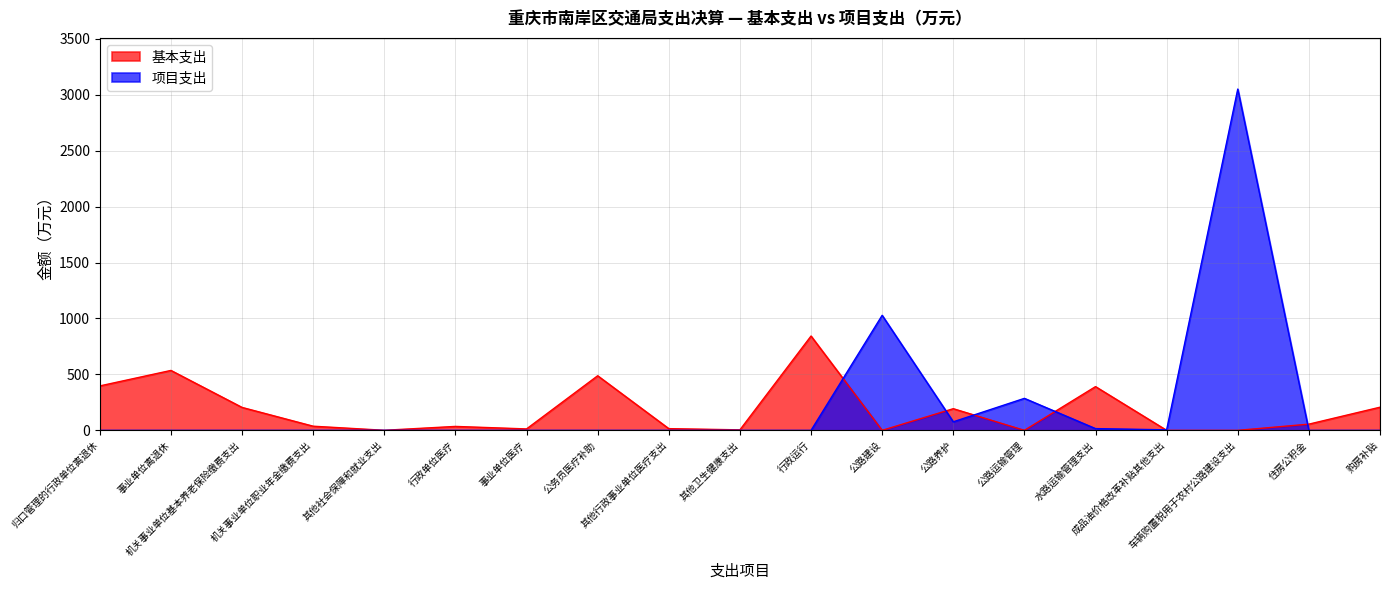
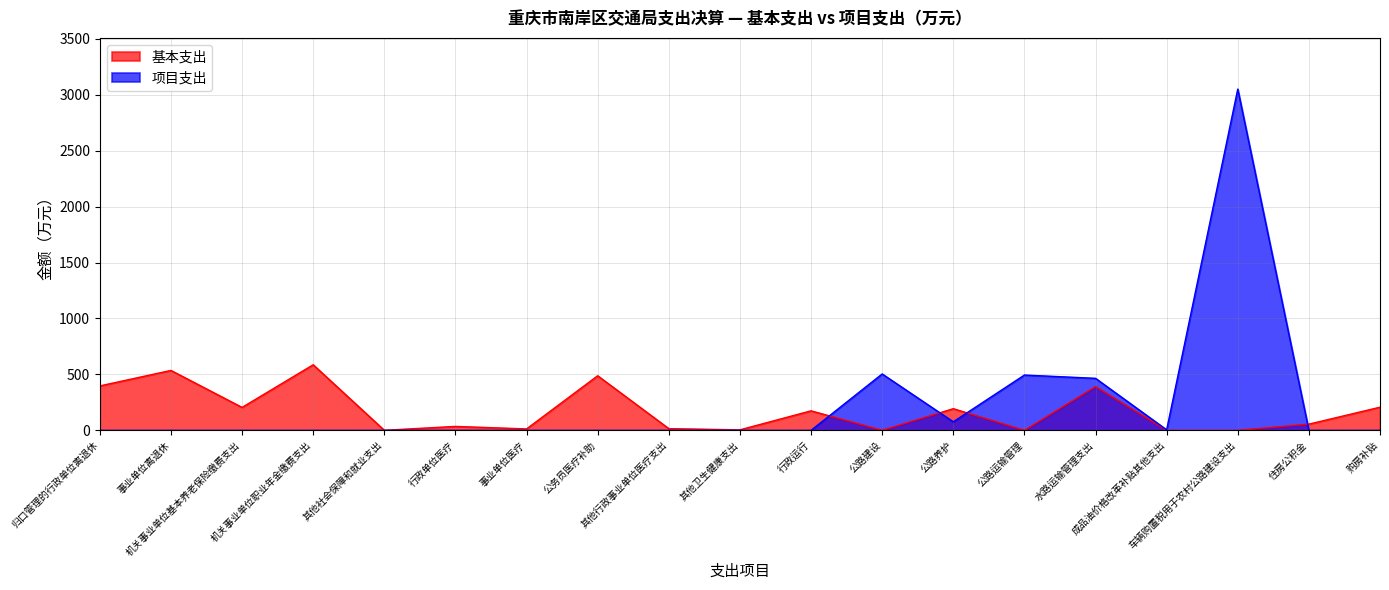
  {
    "基本支出": {
      "归口管理的行政单位离退休": 400,
      "事业单位离退休": 540,
      "机关事业单位基本养老保险缴费支出": 200,
-     "机关事业单位职业年金缴费支出": 40,
+     "机关事业单位职业年金缴费支出": 590,
      "行政单位医疗": 40,
      "公务员医疗补助": 490,
-     "行政运行": 840,
+     "行政运行": 170,
      "公路建设": 0,
      "公路养护": 190,
      "公路运输管理": 0,
      "水路运输管理支出": 390,
      "车辆购置税用于农村公路建设支出": 0,
      "住房公积金": 60,
      "购房补贴": 210
    },
    "项目支出": {
      "归口管理的行政单位离退休": 0,
      "事业单位离退休": 0,
      "机关事业单位基本养老保险缴费支出": 0,
      "机关事业单位职业年金缴费支出": 0,
      "行政单位医疗": 0,
      "公务员医疗补助": 0,
      "行政运行": 0,
-     "公路建设": 1030,
+     "公路建设": 500,
      "公路养护": 80,
-     "公路运输管理": 290,
-     "水路运输管理支出": 20,
+     "公路运输管理": 490,
+     "水路运输管理支出": 460,
      "车辆购置税用于农村公路建设支出": 3050,
      "住房公积金": 0,
      "购房补贴": 0
    }
  }
